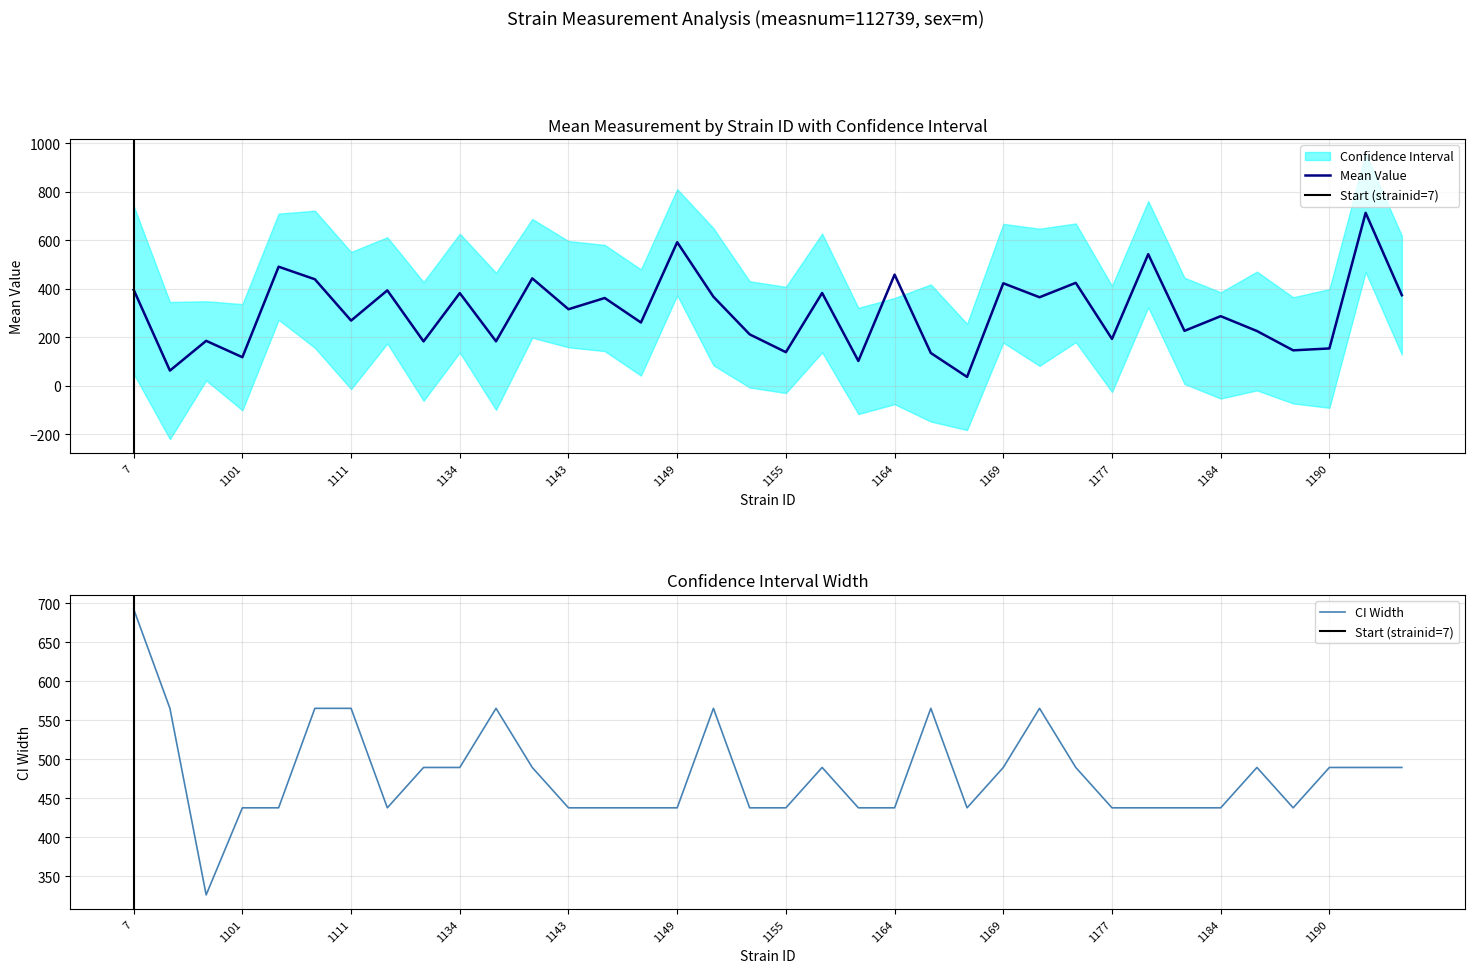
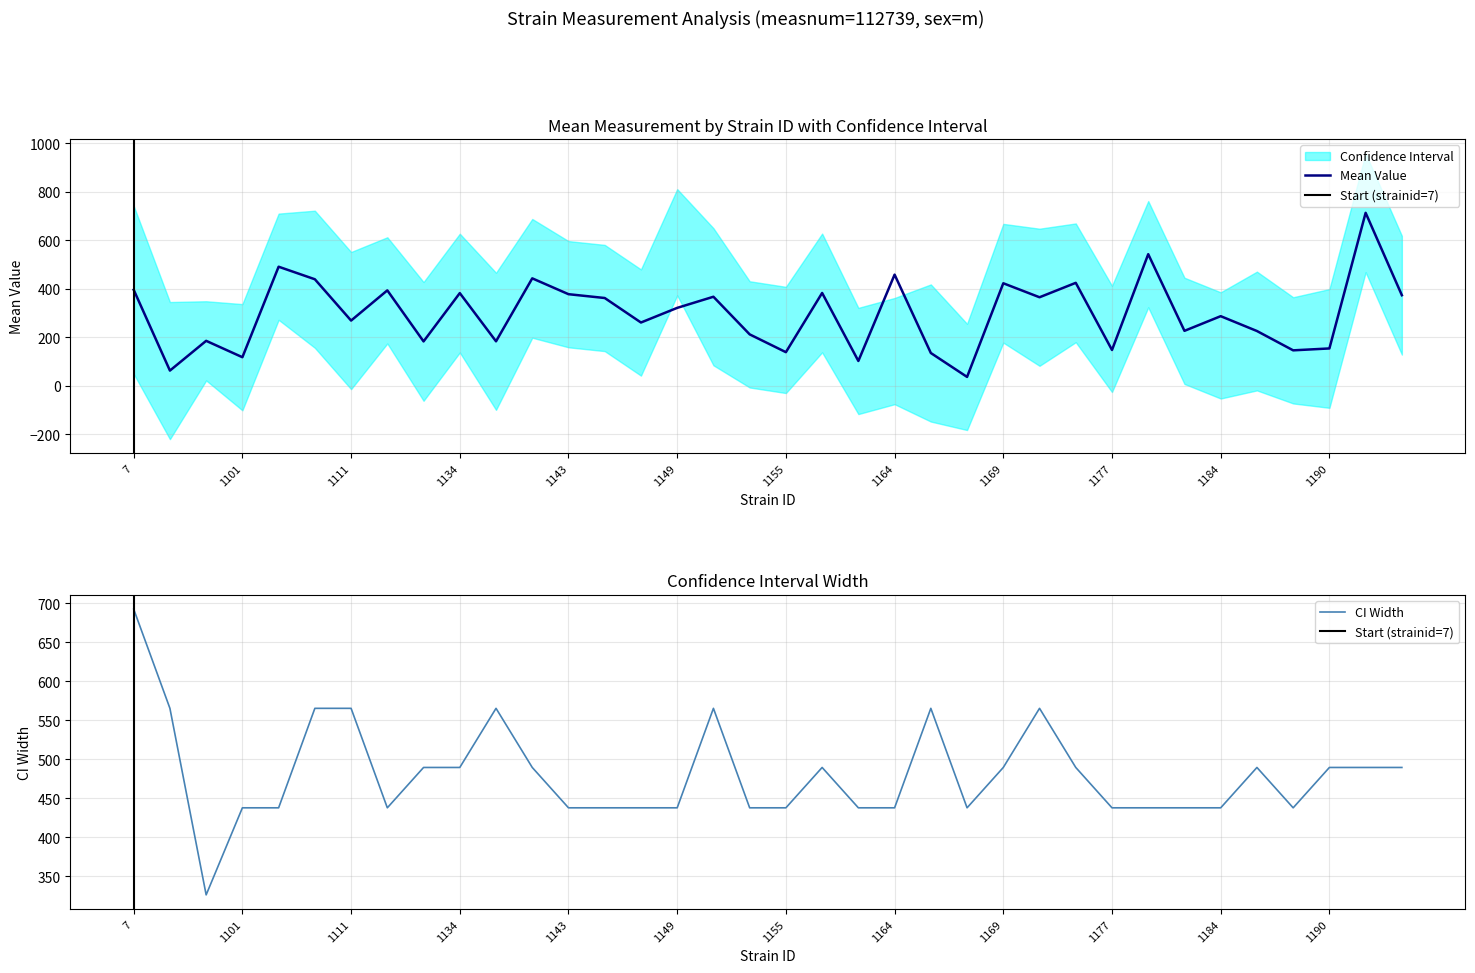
  {
    "Mean Measurement by Strain ID with Confidence Interval": {
      "Mean Value": {
        "1101": 120,
        "1111": 270,
        "1134": 380,
-       "1143": 320,
-       "1149": 590,
+       "1143": 380,
+       "1149": 320,
        "1155": 140,
        "1164": 460,
        "1169": 420,
-       "1177": 190,
+       "1177": 150,
        "1184": 290,
        "1190": 150
      }
    },
    "Confidence Interval Width": {
      "1101": 440,
      "1111": 570,
      "1134": 490,
      "1143": 440,
      "1149": 440,
      "1155": 440,
      "1164": 440,
      "1169": 490,
      "1177": 440,
      "1184": 440,
      "1190": 490
    }
  }
